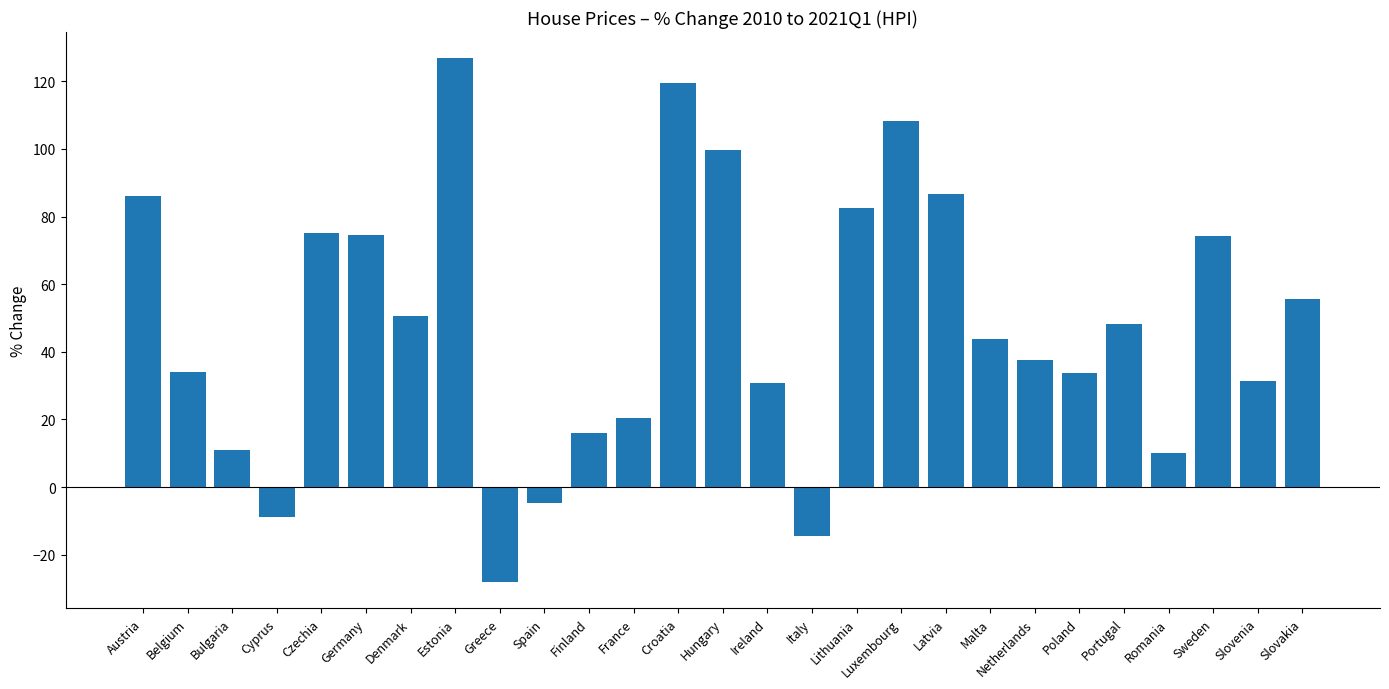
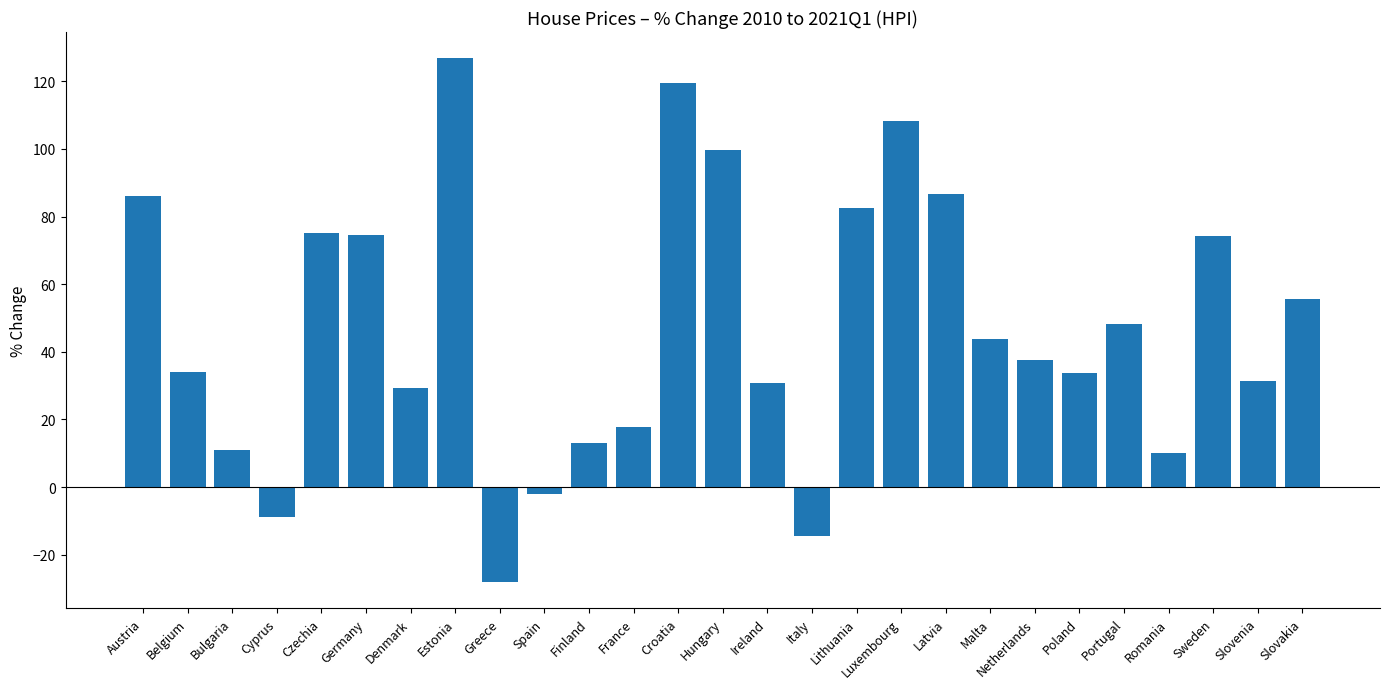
  {
    "Austria": 86,
    "Belgium": 34,
    "Bulgaria": 11,
    "Cyprus": -9,
    "Czechia": 75,
    "Germany": 74,
-   "Denmark": 51,
+   "Denmark": 29,
    "Estonia": 127,
    "Greece": -28,
-   "Spain": -5,
-   "Finland": 16,
-   "France": 20,
+   "Spain": -2,
+   "Finland": 13,
+   "France": 18,
    "Croatia": 119,
    "Hungary": 100,
    "Ireland": 31,
    "Italy": -14,
    "Lithuania": 83,
    "Luxembourg": 108,
    "Latvia": 87,
    "Malta": 44,
    "Netherlands": 38,
    "Poland": 34,
    "Portugal": 48,
    "Romania": 10,
    "Sweden": 74,
    "Slovenia": 31,
    "Slovakia": 56
  }
